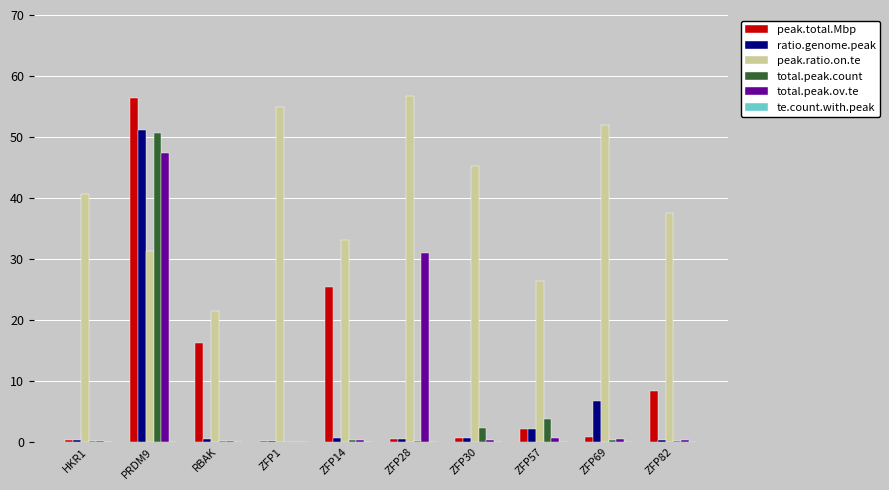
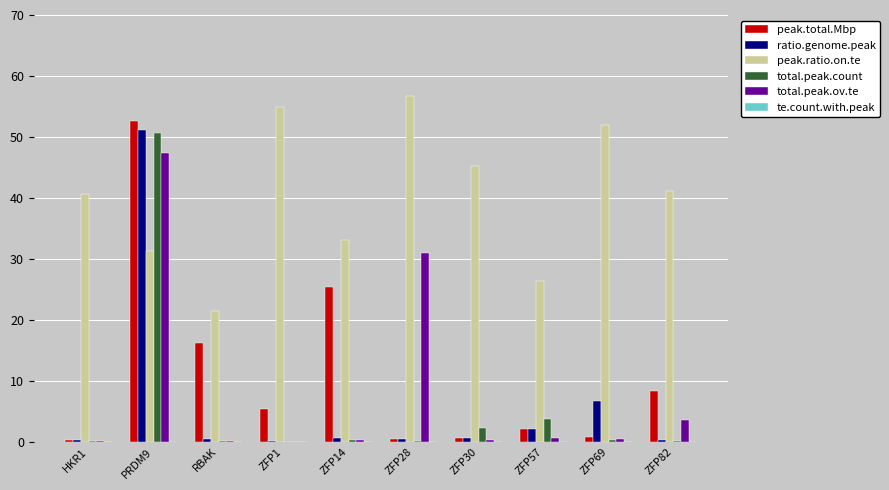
  {
    "peak.total.Mbp": {
-     "PRDM9": 56,
+     "PRDM9": 53,
      "RBAK": 16,
-     "ZFP1": 0,
+     "ZFP1": 5,
      "ZFP14": 25,
      "ZFP28": 1,
      "ZFP30": 1,
      "ZFP57": 2,
      "ZFP69": 1,
      "ZFP82": 8
    },
    "ratio.genome.peak": {
      "PRDM9": 51,
      "RBAK": 1,
      "ZFP14": 1,
      "ZFP28": 1,
      "ZFP30": 1,
      "ZFP57": 2,
      "ZFP69": 7
    },
    "peak.ratio.on.te": {
      "HKR1": 41,
      "PRDM9": 31,
      "RBAK": 22,
      "ZFP1": 55,
      "ZFP14": 33,
      "ZFP28": 57,
      "ZFP30": 45,
      "ZFP57": 26,
      "ZFP69": 52,
-     "ZFP82": 37
+     "ZFP82": 41
    },
    "total.peak.count": {
      "PRDM9": 51,
      "ZFP30": 2,
      "ZFP57": 4
    },
    "total.peak.ov.te": {
      "PRDM9": 47,
      "ZFP28": 31,
      "ZFP57": 1,
      "ZFP69": 1,
-     "ZFP82": 0
+     "ZFP82": 4
    },
    "te.count.with.peak": {
      "HKR1": 0,
      "PRDM9": 0,
      "RBAK": 0,
      "ZFP1": 0,
      "ZFP14": 0,
      "ZFP28": 0,
      "ZFP30": 0,
      "ZFP57": 0,
      "ZFP69": 0,
      "ZFP82": 0
    }
  }
